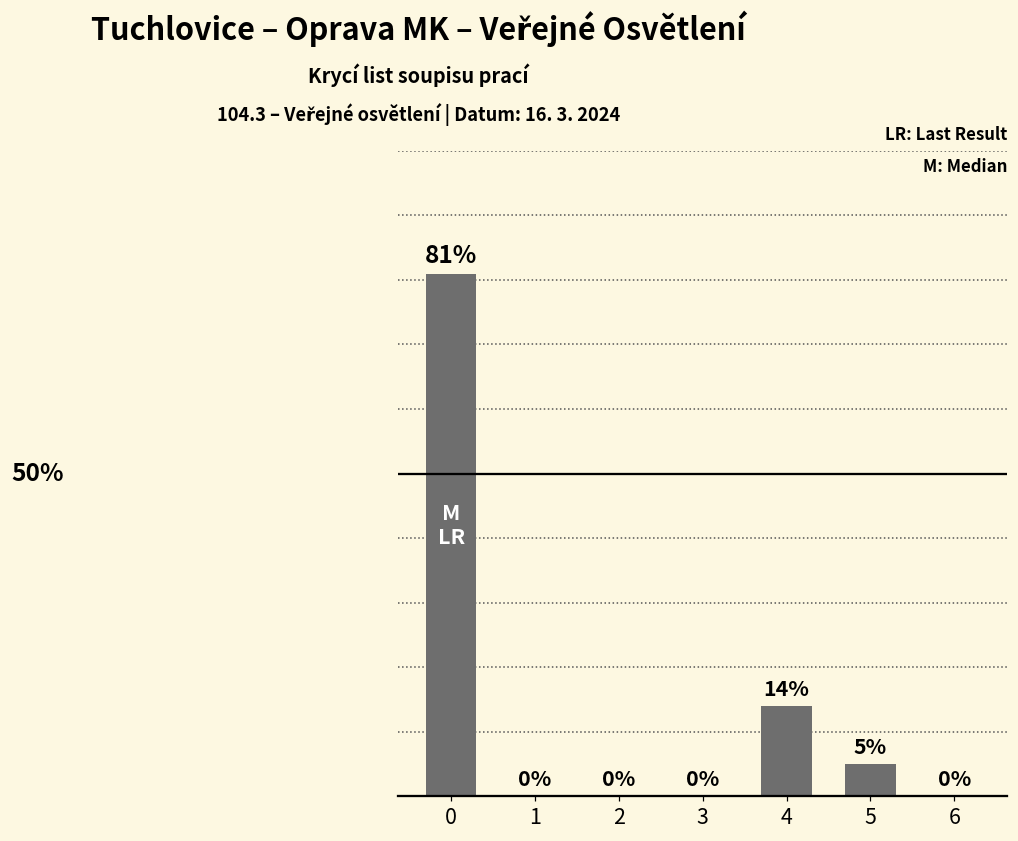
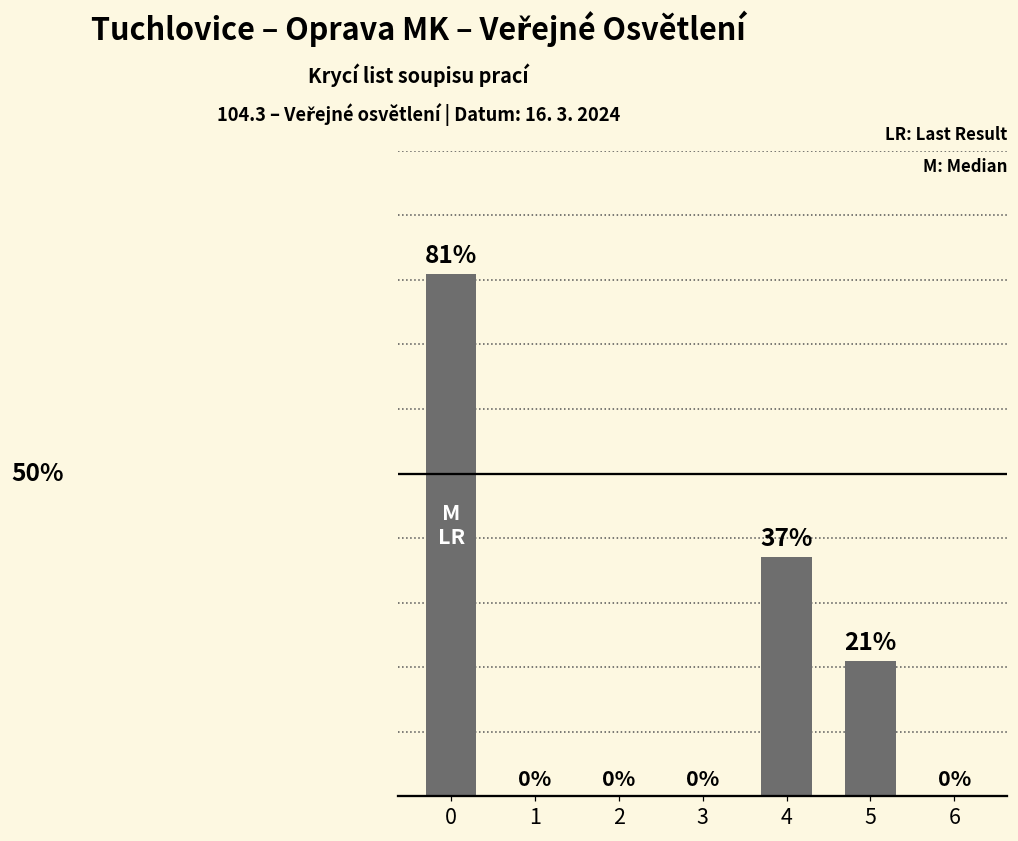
  {
    "0": "81%",
    "1": "0%",
    "2": "0%",
    "3": "0%",
-   "4": "14%",
-   "5": "5%",
+   "4": "37%",
+   "5": "21%",
    "6": "0%"
  }
